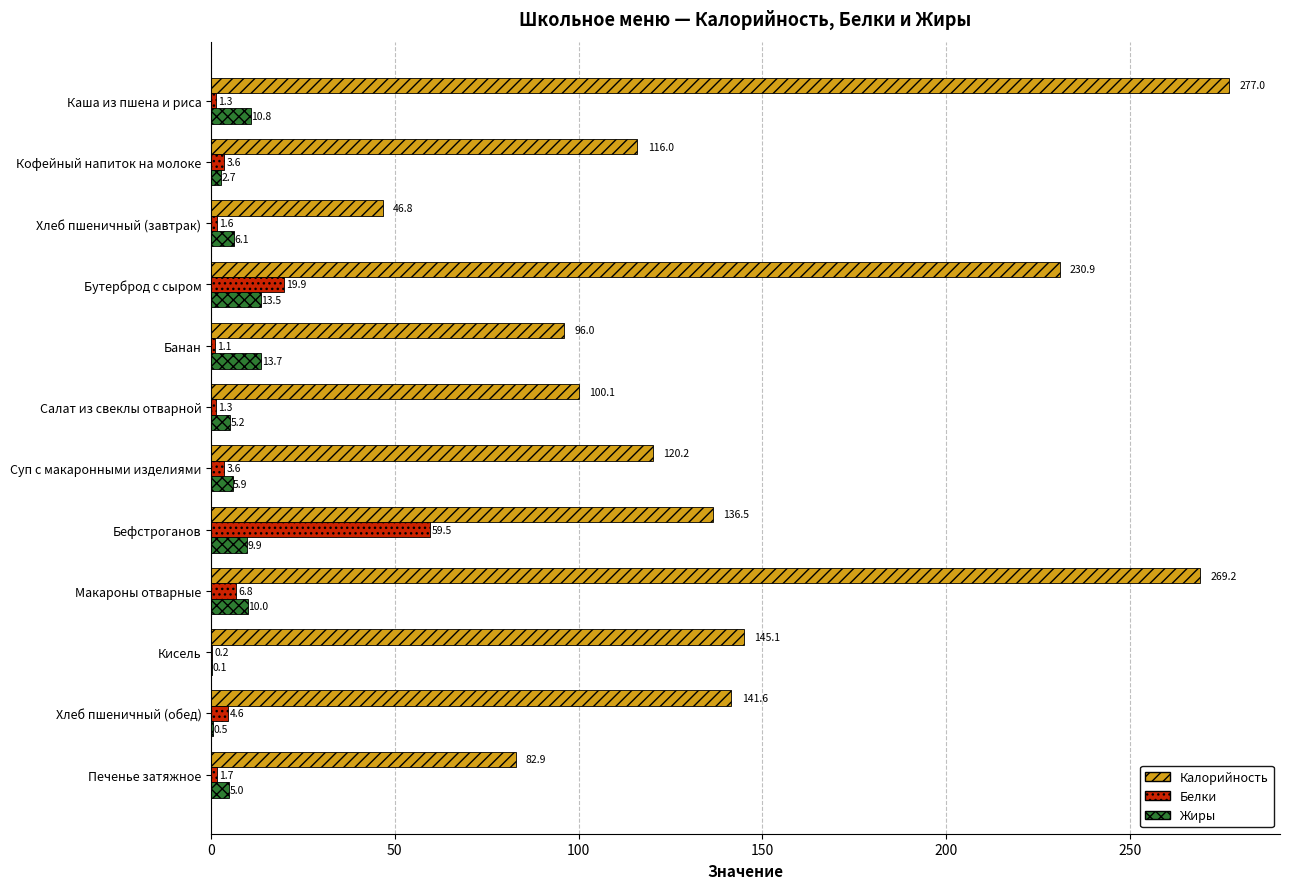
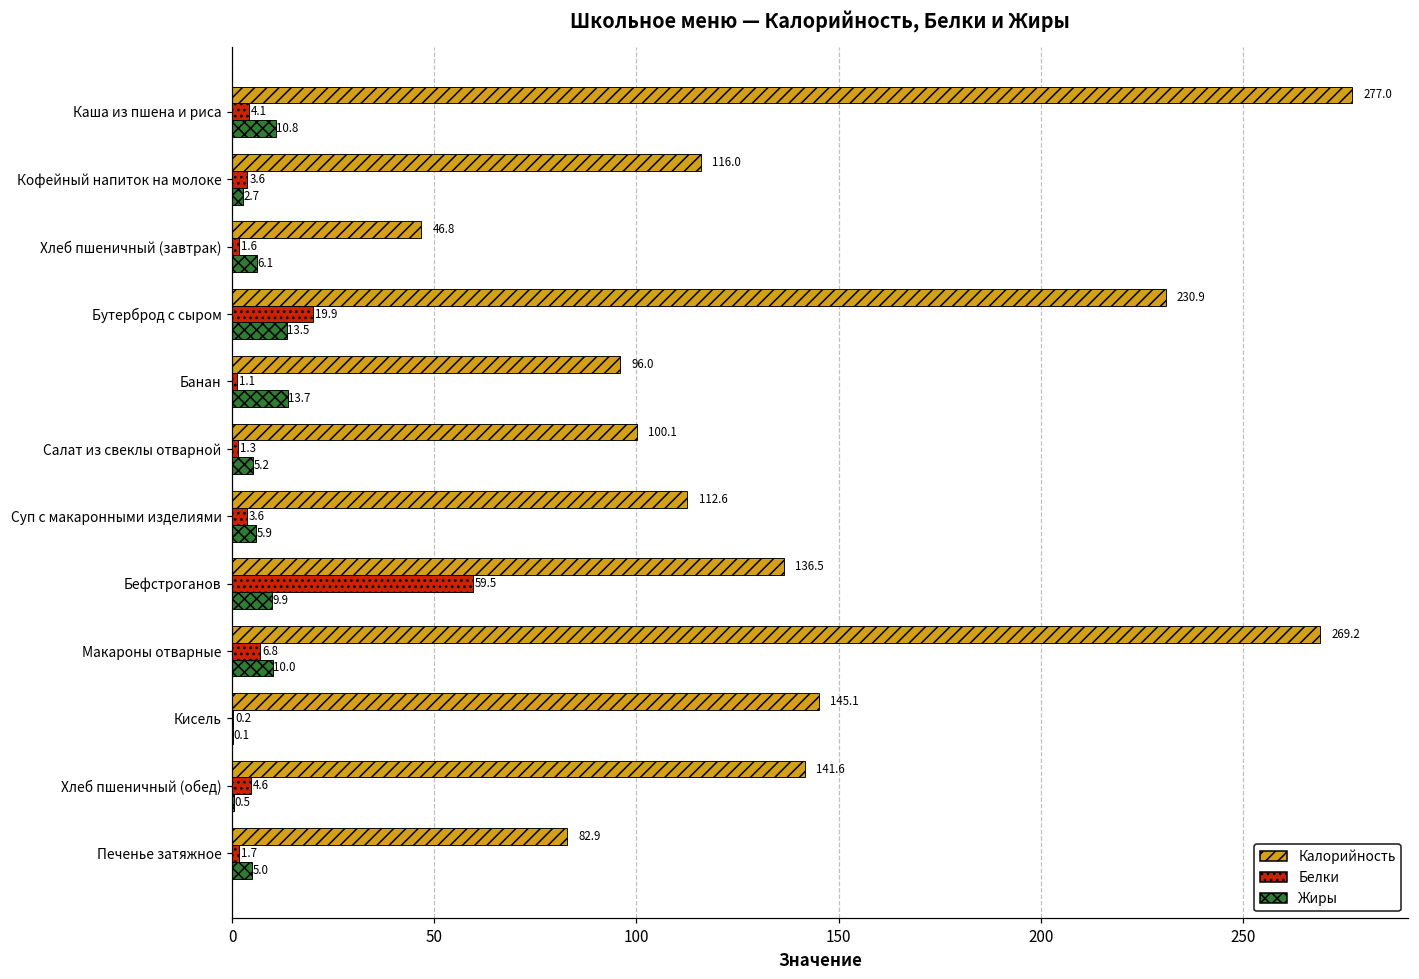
  {
    "Калорийность": {
      "Каша из пшена и риса": 277.0,
      "Кофейный напиток на молоке": 116.0,
      "Хлеб пшеничный (завтрак)": 46.8,
      "Бутерброд с сыром": 230.9,
      "Банан": 96.0,
      "Салат из свеклы отварной": 100.1,
-     "Суп с макаронными изделиями": 120.2,
+     "Суп с макаронными изделиями": 112.6,
      "Бефстроганов": 136.5,
      "Макароны отварные": 269.2,
      "Кисель": 145.1,
      "Хлеб пшеничный (обед)": 141.6,
      "Печенье затяжное": 82.9
    },
    "Белки": {
-     "Каша из пшена и риса": 1.3,
+     "Каша из пшена и риса": 4.1,
      "Кофейный напиток на молоке": 3.6,
      "Хлеб пшеничный (завтрак)": 1.6,
      "Бутерброд с сыром": 19.9,
      "Банан": 1.1,
      "Салат из свеклы отварной": 1.3,
      "Суп с макаронными изделиями": 3.6,
      "Бефстроганов": 59.5,
      "Макароны отварные": 6.8,
      "Кисель": 0.2,
      "Хлеб пшеничный (обед)": 4.6,
      "Печенье затяжное": 1.7
    },
    "Жиры": {
      "Каша из пшена и риса": 10.8,
      "Кофейный напиток на молоке": 2.7,
      "Хлеб пшеничный (завтрак)": 6.1,
      "Бутерброд с сыром": 13.5,
      "Банан": 13.7,
      "Салат из свеклы отварной": 5.2,
      "Суп с макаронными изделиями": 5.9,
      "Бефстроганов": 9.9,
      "Макароны отварные": 10.0,
      "Кисель": 0.1,
      "Хлеб пшеничный (обед)": 0.5,
      "Печенье затяжное": 5.0
    }
  }
